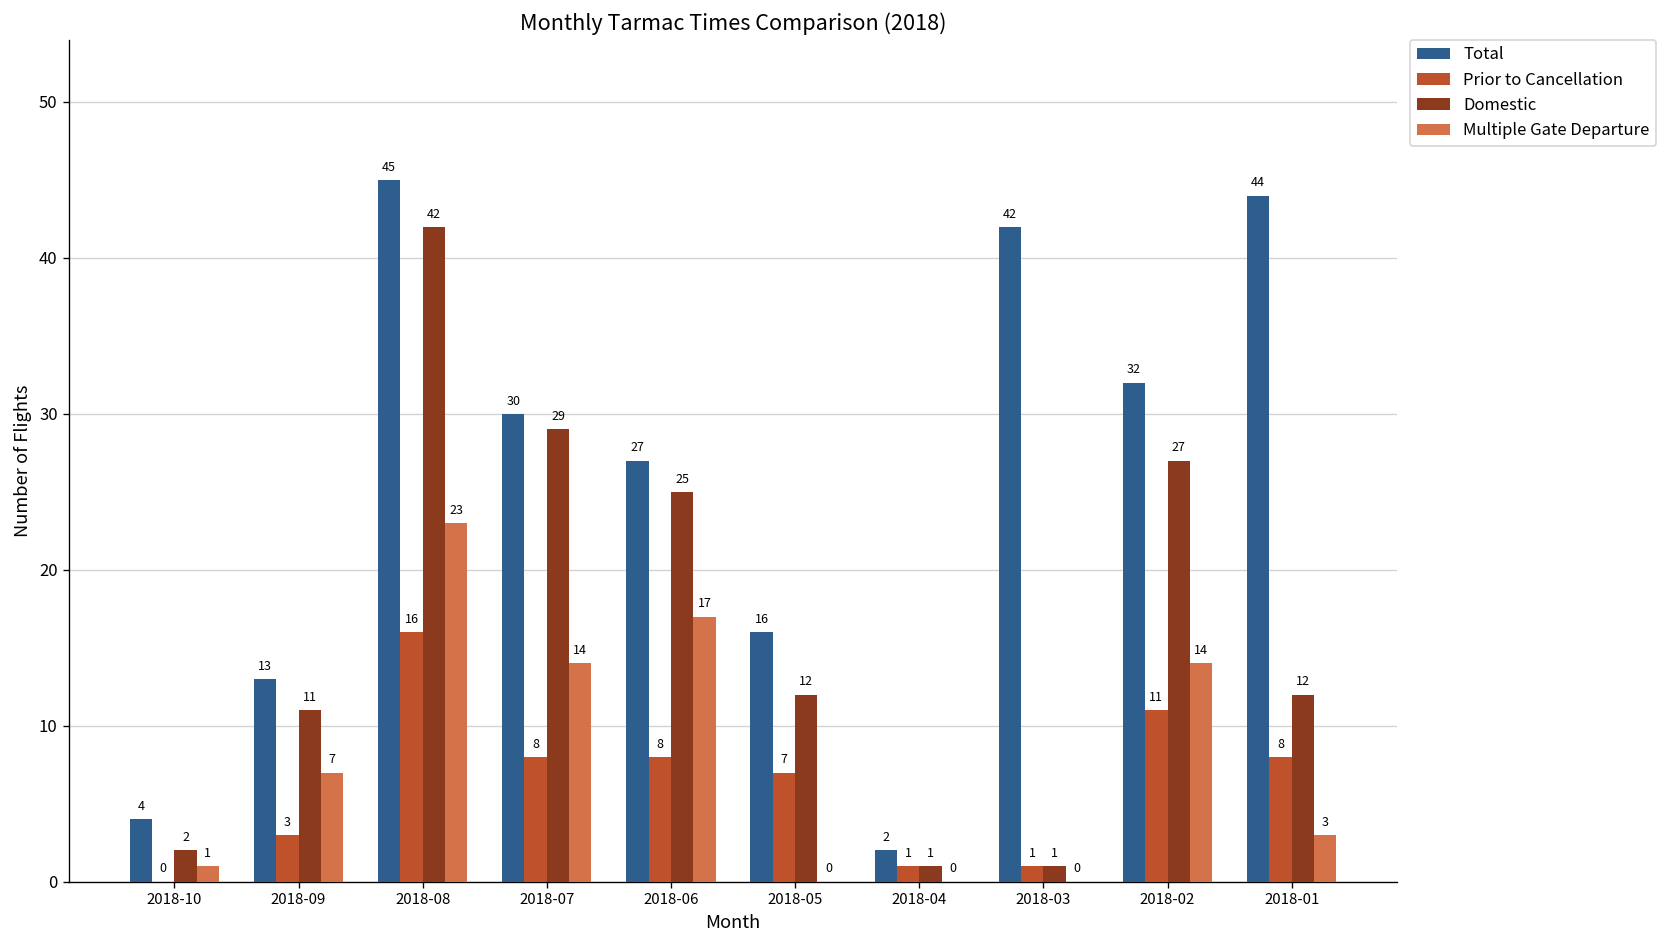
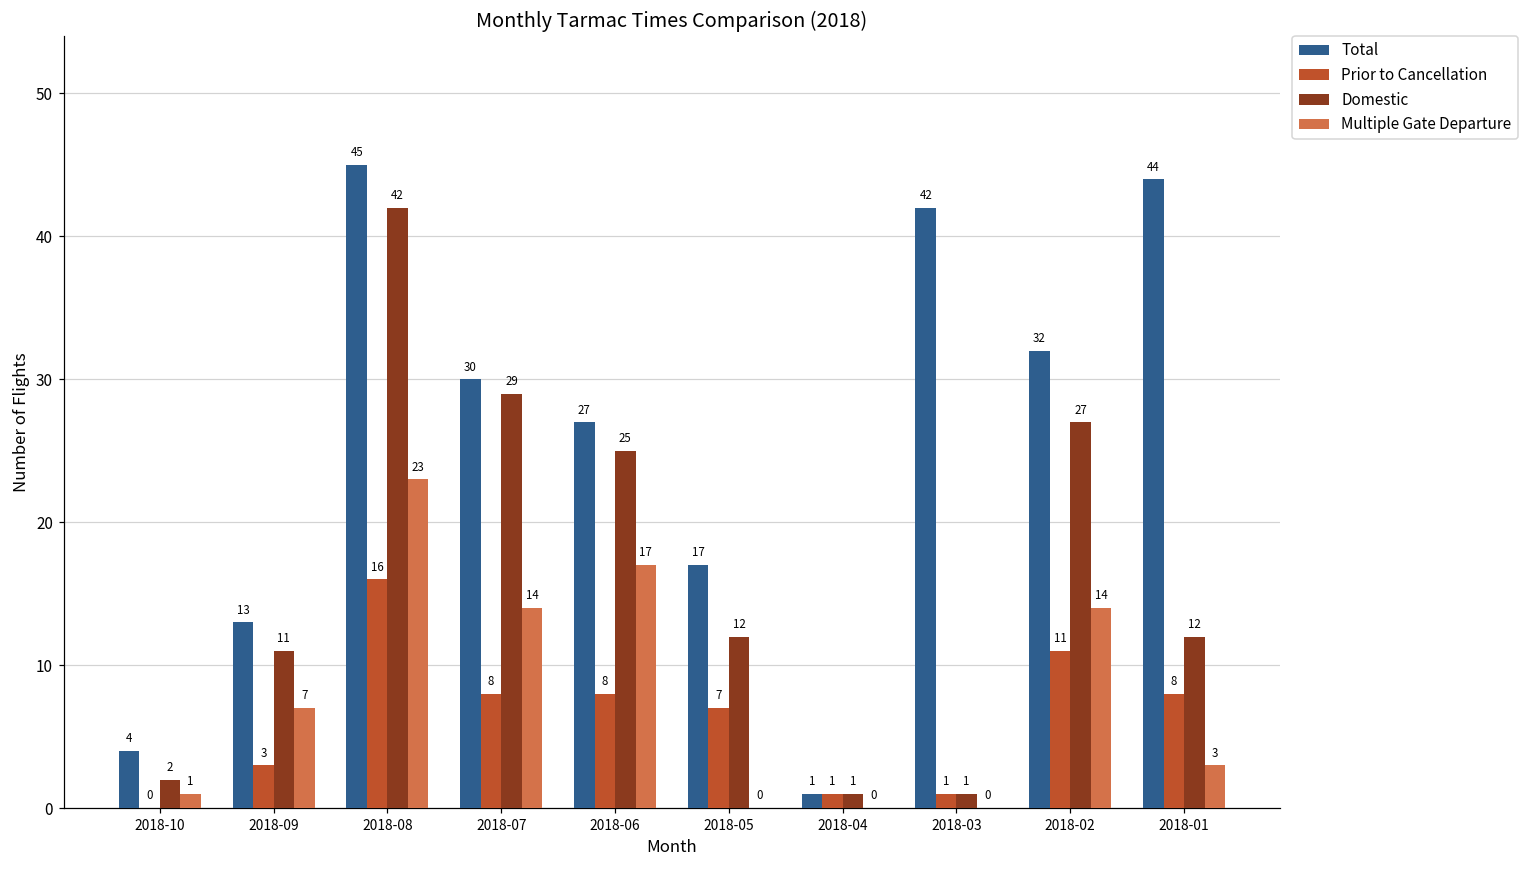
  {
    "Total": {
      "2018-10": 4,
      "2018-09": 13,
      "2018-08": 45,
      "2018-07": 30,
      "2018-06": 27,
-     "2018-05": 16,
-     "2018-04": 2,
+     "2018-05": 17,
+     "2018-04": 1,
      "2018-03": 42,
      "2018-02": 32,
      "2018-01": 44
    }
  }
